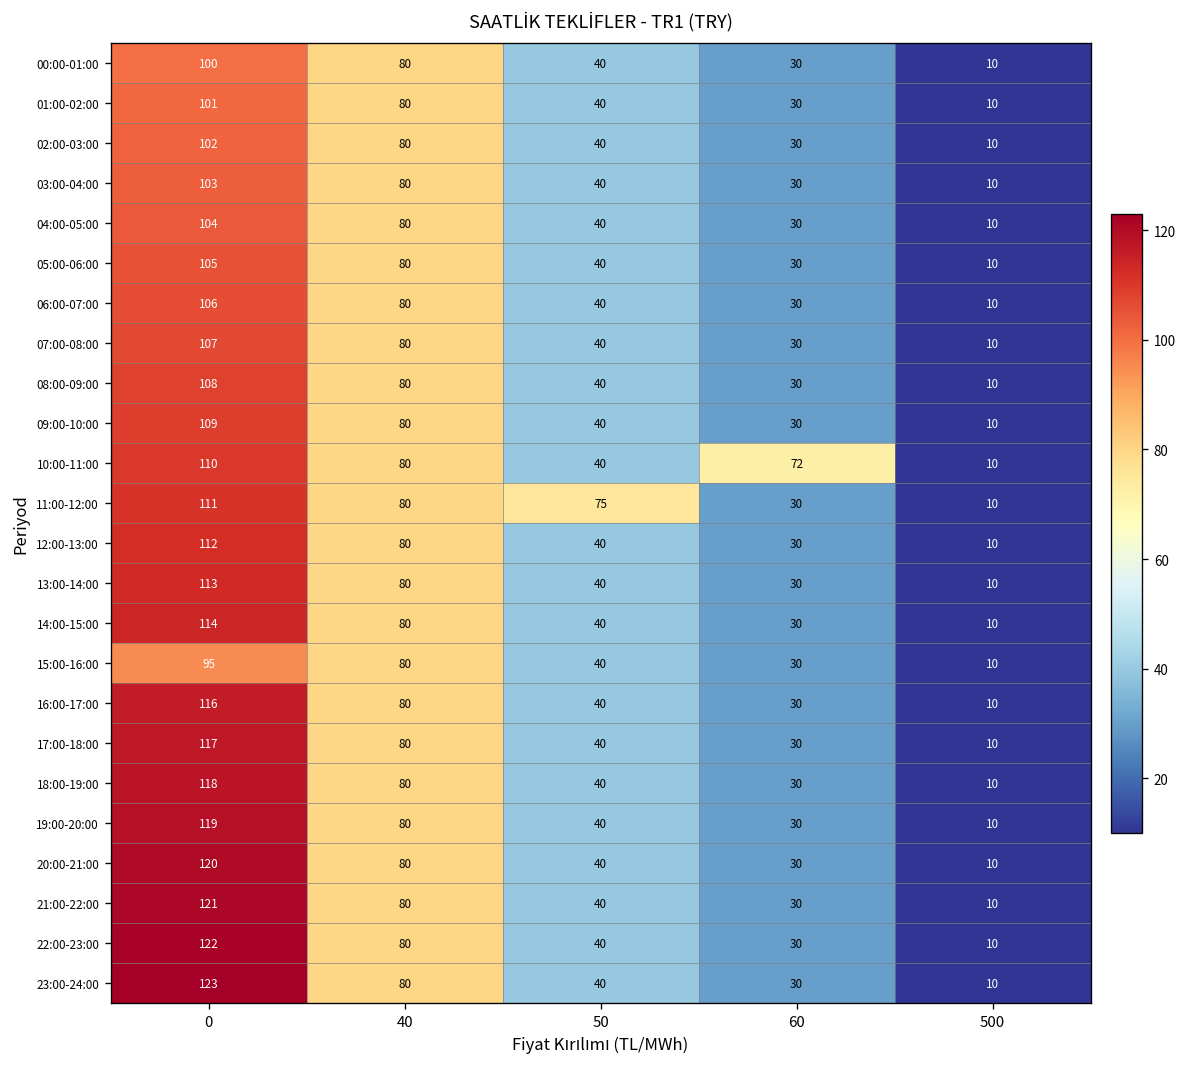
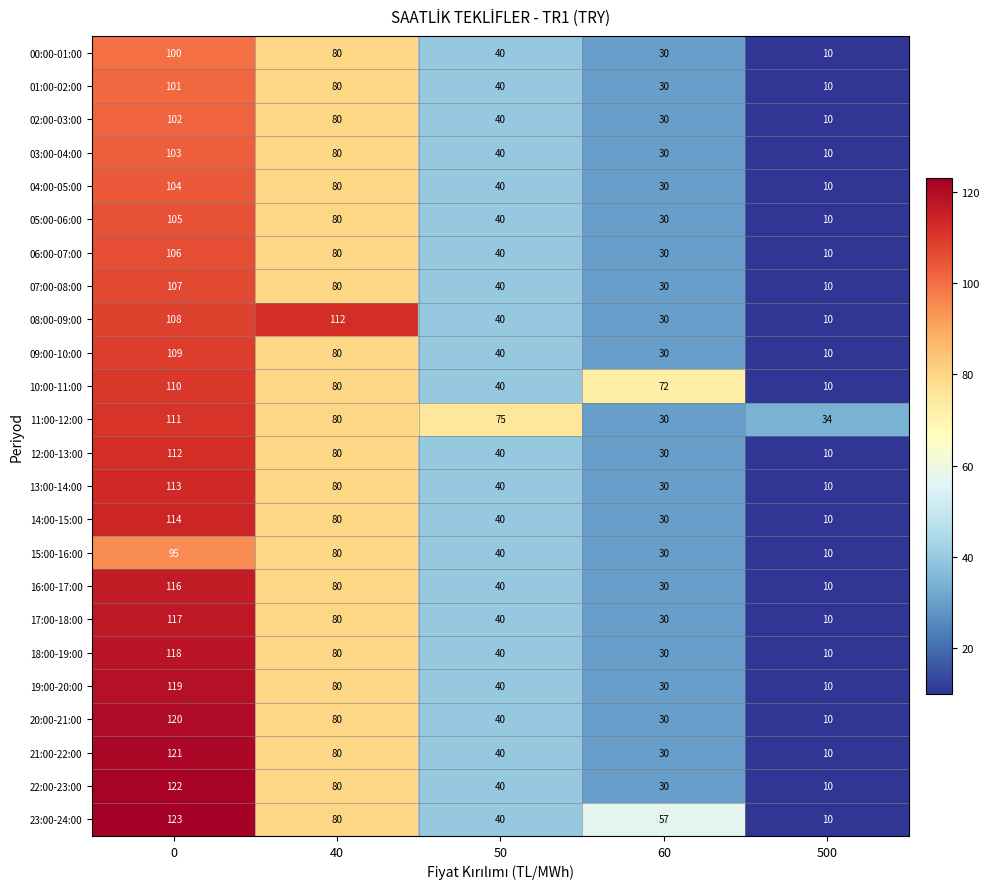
  {
    "00:00-01:00": {
      "0": 100,
      "40": 80,
      "50": 40,
      "60": 30,
      "500": 10
    },
    "01:00-02:00": {
      "0": 101,
      "40": 80,
      "50": 40,
      "60": 30,
      "500": 10
    },
    "02:00-03:00": {
      "0": 102,
      "40": 80,
      "50": 40,
      "60": 30,
      "500": 10
    },
    "03:00-04:00": {
      "0": 103,
      "40": 80,
      "50": 40,
      "60": 30,
      "500": 10
    },
    "04:00-05:00": {
      "0": 104,
      "40": 80,
      "50": 40,
      "60": 30,
      "500": 10
    },
    "05:00-06:00": {
      "0": 105,
      "40": 80,
      "50": 40,
      "60": 30,
      "500": 10
    },
    "06:00-07:00": {
      "0": 106,
      "40": 80,
      "50": 40,
      "60": 30,
      "500": 10
    },
    "07:00-08:00": {
      "0": 107,
      "40": 80,
      "50": 40,
      "60": 30,
      "500": 10
    },
    "08:00-09:00": {
      "0": 108,
-     "40": 80,
+     "40": 112,
      "50": 40,
      "60": 30,
      "500": 10
    },
    "09:00-10:00": {
      "0": 109,
      "40": 80,
      "50": 40,
      "60": 30,
      "500": 10
    },
    "10:00-11:00": {
      "0": 110,
      "40": 80,
      "50": 40,
      "60": 72,
      "500": 10
    },
    "11:00-12:00": {
      "0": 111,
      "40": 80,
      "50": 75,
      "60": 30,
-     "500": 10
+     "500": 34
    },
    "12:00-13:00": {
      "0": 112,
      "40": 80,
      "50": 40,
      "60": 30,
      "500": 10
    },
    "13:00-14:00": {
      "0": 113,
      "40": 80,
      "50": 40,
      "60": 30,
      "500": 10
    },
    "14:00-15:00": {
      "0": 114,
      "40": 80,
      "50": 40,
      "60": 30,
      "500": 10
    },
    "15:00-16:00": {
      "0": 95,
      "40": 80,
      "50": 40,
      "60": 30,
      "500": 10
    },
    "16:00-17:00": {
      "0": 116,
      "40": 80,
      "50": 40,
      "60": 30,
      "500": 10
    },
    "17:00-18:00": {
      "0": 117,
      "40": 80,
      "50": 40,
      "60": 30,
      "500": 10
    },
    "18:00-19:00": {
      "0": 118,
      "40": 80,
      "50": 40,
      "60": 30,
      "500": 10
    },
    "19:00-20:00": {
      "0": 119,
      "40": 80,
      "50": 40,
      "60": 30,
      "500": 10
    },
    "20:00-21:00": {
      "0": 120,
      "40": 80,
      "50": 40,
      "60": 30,
      "500": 10
    },
    "21:00-22:00": {
      "0": 121,
      "40": 80,
      "50": 40,
      "60": 30,
      "500": 10
    },
    "22:00-23:00": {
      "0": 122,
      "40": 80,
      "50": 40,
      "60": 30,
      "500": 10
    },
    "23:00-24:00": {
      "0": 123,
      "40": 80,
      "50": 40,
-     "60": 30,
+     "60": 57,
      "500": 10
    }
  }
